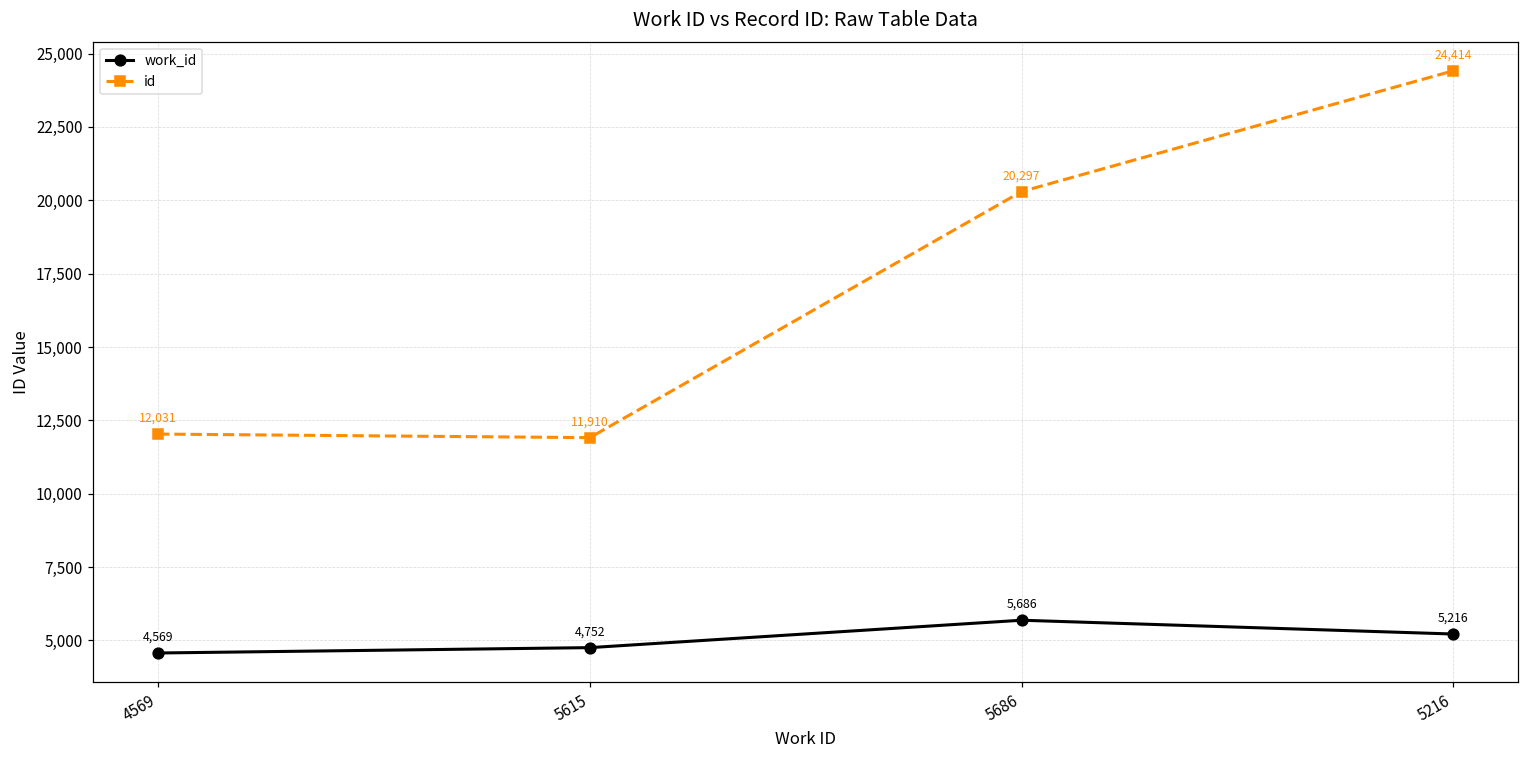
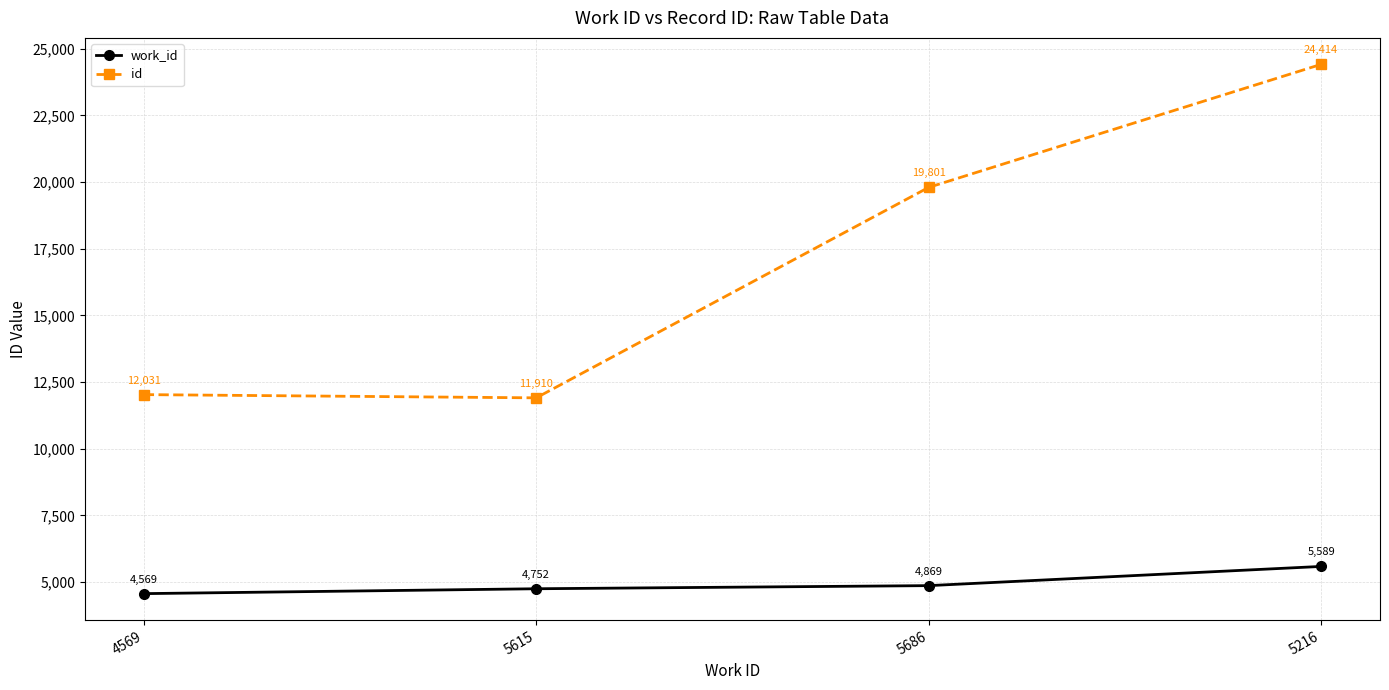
  {
    "work_id": {
      "4569": "4,569",
      "5615": "4,752",
-     "5686": "5,686",
-     "5216": "5,216"
+     "5686": "4,869",
+     "5216": "5,589"
    },
    "id": {
      "4569": "12,031",
      "5615": "11,910",
-     "5686": "20,297",
+     "5686": "19,801",
      "5216": "24,414"
    }
  }
